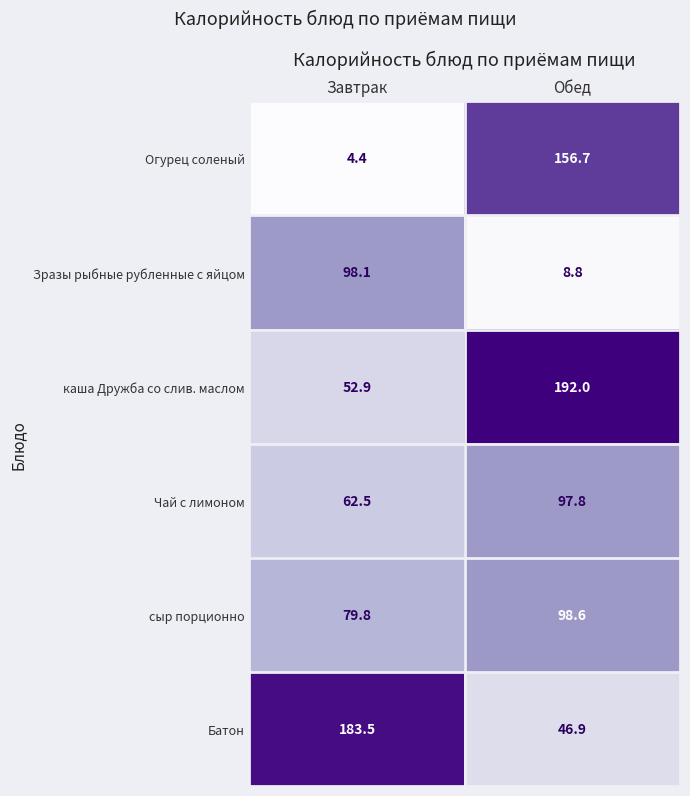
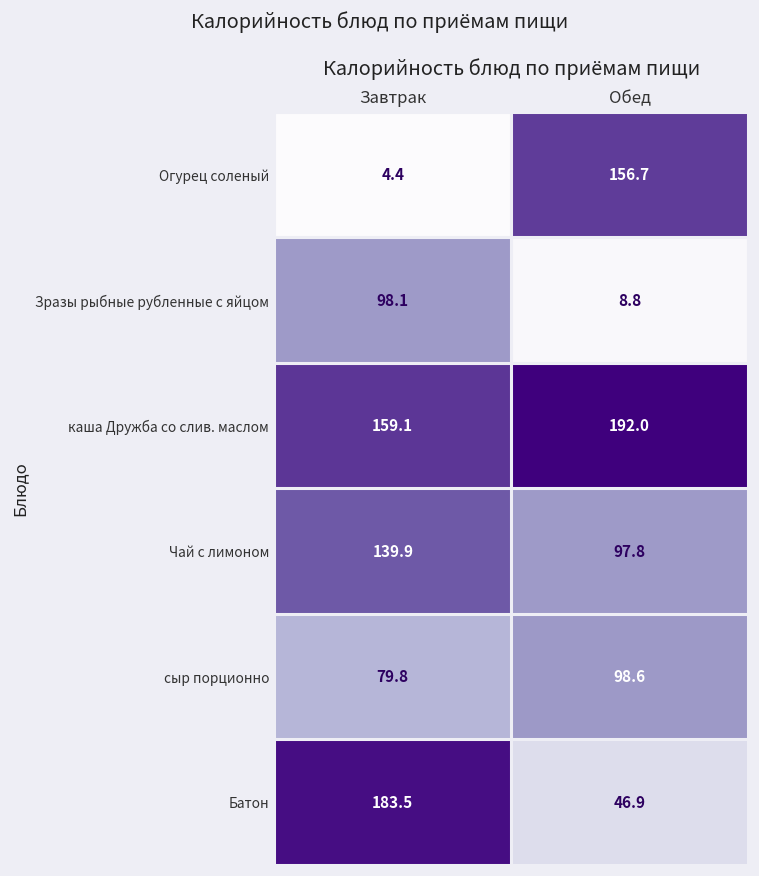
  {
    "Огурец соленый": {
      "Завтрак": 4.4,
      "Обед": 156.7
    },
    "Зразы рыбные рубленные с яйцом": {
      "Завтрак": 98.1,
      "Обед": 8.8
    },
    "каша Дружба со слив. маслом": {
-     "Завтрак": 52.9,
+     "Завтрак": 159.1,
      "Обед": 192.0
    },
    "Чай с лимоном": {
-     "Завтрак": 62.5,
+     "Завтрак": 139.9,
      "Обед": 97.8
    },
    "сыр порционно": {
      "Завтрак": 79.8,
      "Обед": 98.6
    },
    "Батон": {
      "Завтрак": 183.5,
      "Обед": 46.9
    }
  }
